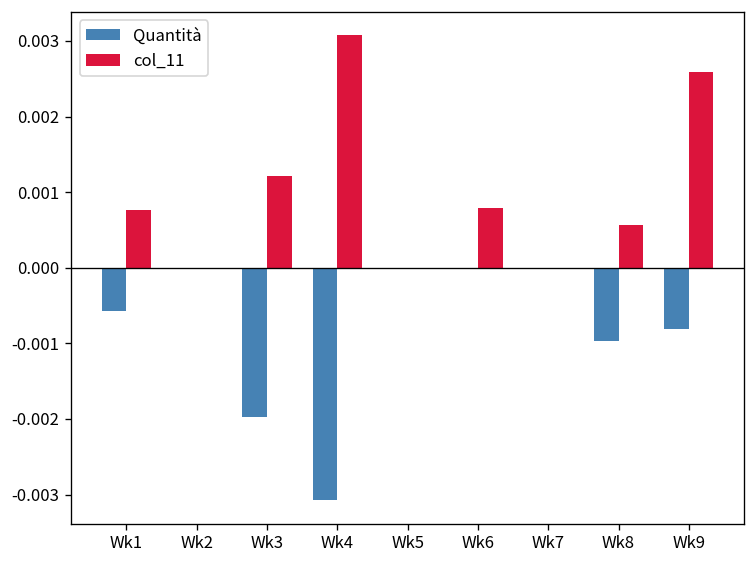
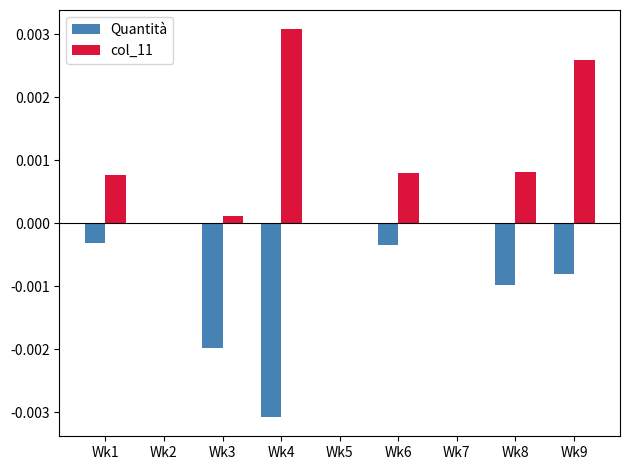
  {
    "Quantità": {
-     "Wk1": -0.0006,
+     "Wk1": -0.0003,
      "Wk2": 0.0000,
      "Wk3": -0.0020,
      "Wk4": -0.0031,
      "Wk5": 0.0000,
-     "Wk6": 0.0000,
+     "Wk6": -0.0004,
      "Wk7": 0.0000,
      "Wk8": -0.0010,
      "Wk9": -0.0008
    },
    "col_11": {
      "Wk1": 0.0008,
      "Wk2": 0.0000,
-     "Wk3": 0.0012,
+     "Wk3": 0.0001,
      "Wk4": 0.0031,
      "Wk5": 0.0000,
      "Wk6": 0.0008,
      "Wk7": 0.0000,
-     "Wk8": 0.0006,
+     "Wk8": 0.0008,
      "Wk9": 0.0026
    }
  }
